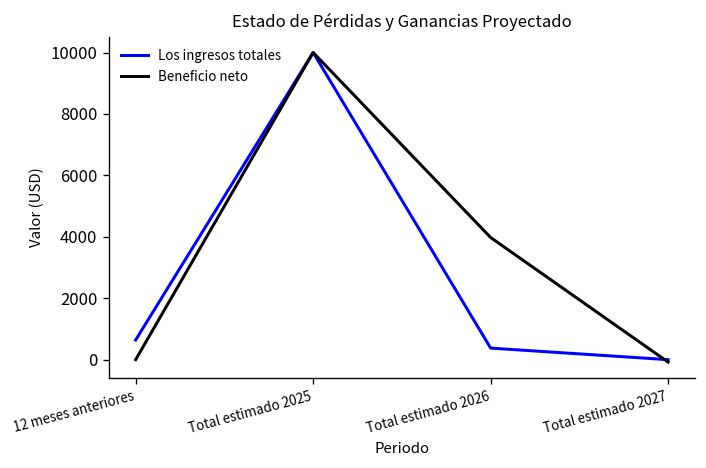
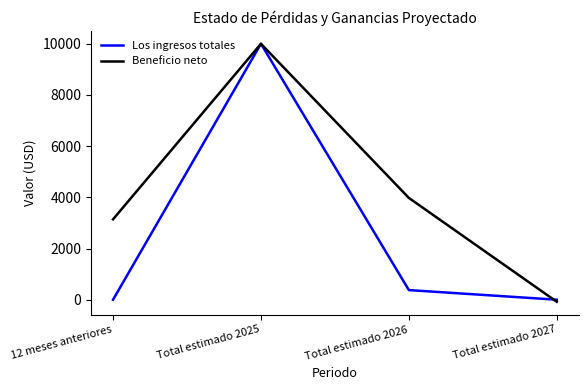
  {
    "Los ingresos totales": {
-     "12 meses anteriores": 600,
+     "12 meses anteriores": 0,
      "Total estimado 2026": 400
    },
    "Beneficio neto": {
-     "12 meses anteriores": 0,
+     "12 meses anteriores": 3100,
      "Total estimado 2026": 4000
    }
  }
